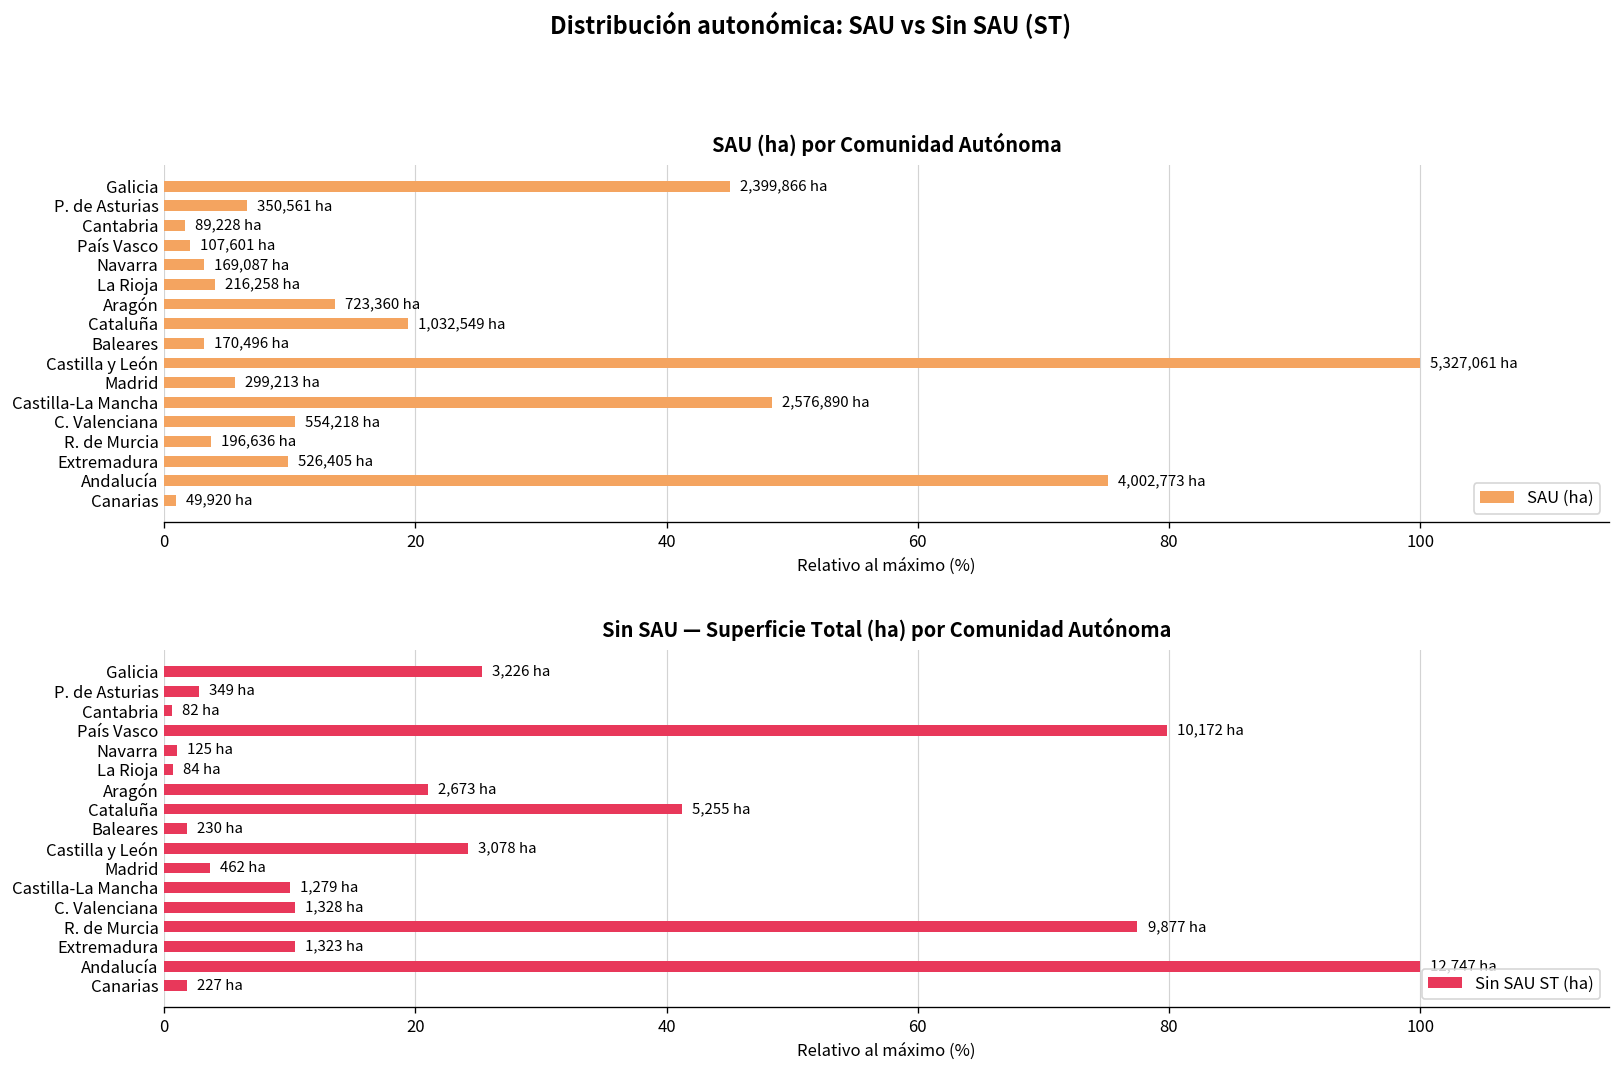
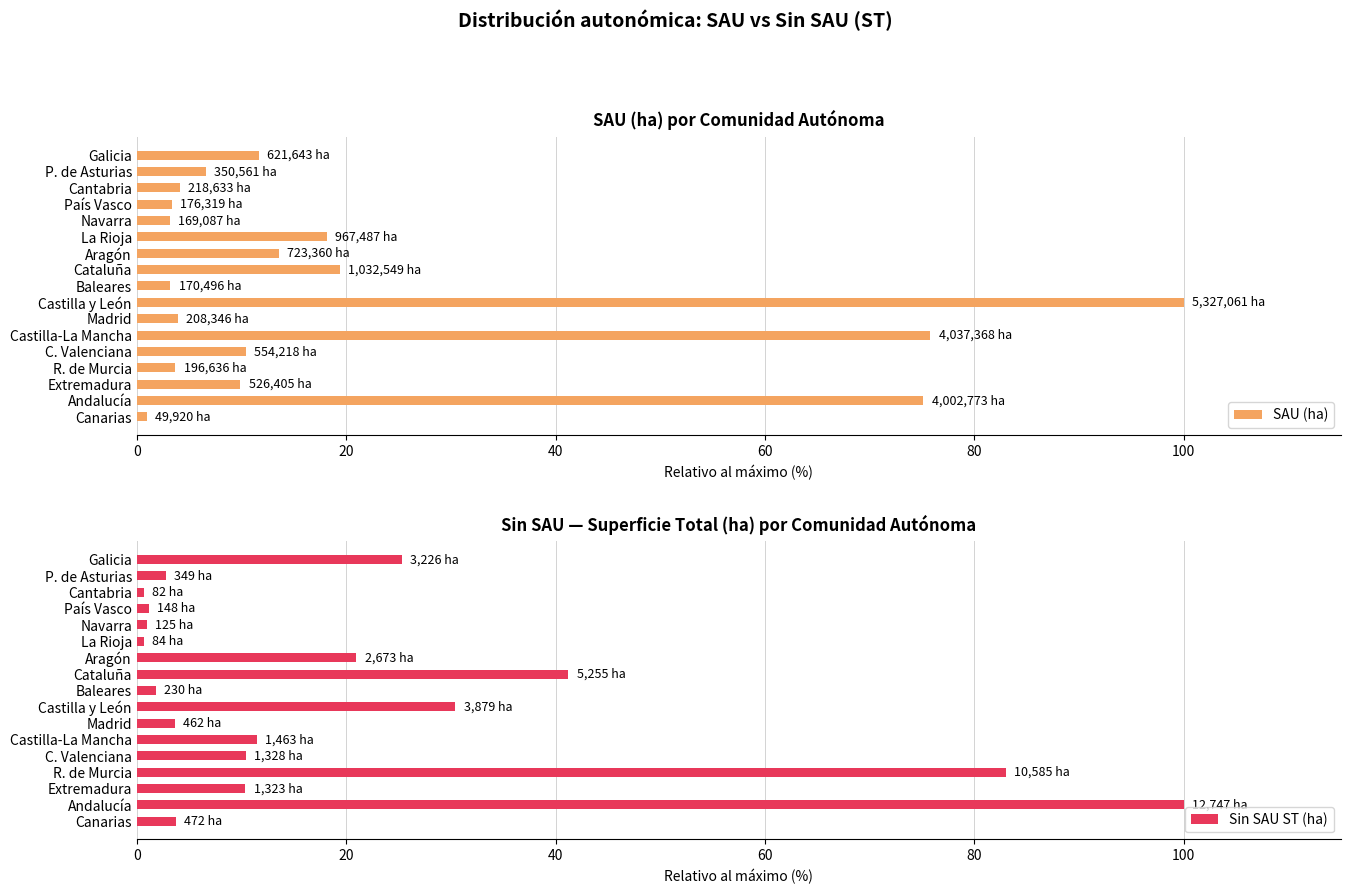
  {
    "SAU (ha) por Comunidad Autónoma": {
-     "Galicia": "2,399,866",
-     "Cantabria": "89,228",
-     "País Vasco": "107,601",
-     "La Rioja": "216,258",
-     "Madrid": "299,213",
-     "Castilla-La Mancha": "2,576,890"
+     "Galicia": "621,643",
+     "Cantabria": "218,633",
+     "País Vasco": "176,319",
+     "La Rioja": "967,487",
+     "Madrid": "208,346",
+     "Castilla-La Mancha": "4,037,368"
    },
    "Sin SAU — Superficie Total (ha) por Comunidad Autónoma": {
-     "País Vasco": "10,172",
-     "Castilla y León": "3,078",
-     "Castilla-La Mancha": "1,279",
-     "R. de Murcia": "9,877",
-     "Canarias": "227"
+     "País Vasco": "148",
+     "Castilla y León": "3,879",
+     "Castilla-La Mancha": "1,463",
+     "R. de Murcia": "10,585",
+     "Canarias": "472"
    }
  }
